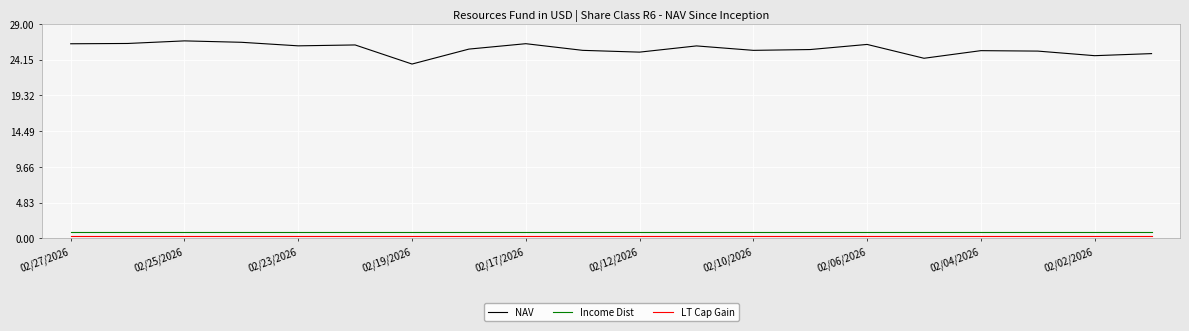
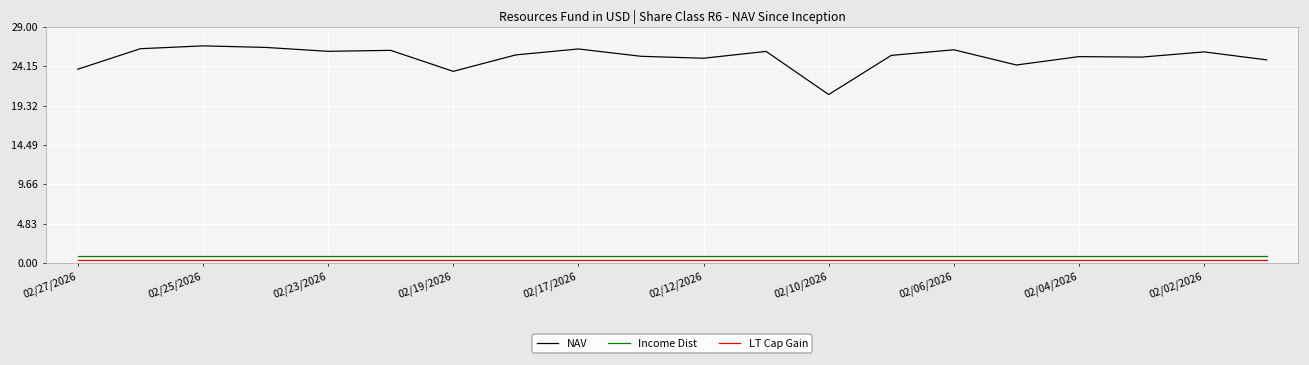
  {
    "NAV": {
-     "02/27/2026": 26,
+     "02/27/2026": 24,
      "02/25/2026": 27,
      "02/23/2026": 26,
      "02/19/2026": 24,
      "02/17/2026": 26,
      "02/12/2026": 25,
-     "02/10/2026": 25,
+     "02/10/2026": 21,
      "02/06/2026": 26,
      "02/04/2026": 25,
-     "02/02/2026": 25
+     "02/02/2026": 26
    },
    "Income Dist": {
      "02/27/2026": 1,
      "02/25/2026": 1,
      "02/23/2026": 1,
      "02/19/2026": 1,
      "02/17/2026": 1,
      "02/12/2026": 1,
      "02/10/2026": 1,
      "02/06/2026": 1,
      "02/04/2026": 1,
      "02/02/2026": 1
    },
    "LT Cap Gain": {
      "02/27/2026": 0,
      "02/25/2026": 0,
      "02/23/2026": 0,
      "02/19/2026": 0,
      "02/17/2026": 0,
      "02/12/2026": 0,
      "02/10/2026": 0,
      "02/06/2026": 0,
      "02/04/2026": 0,
      "02/02/2026": 0
    }
  }
